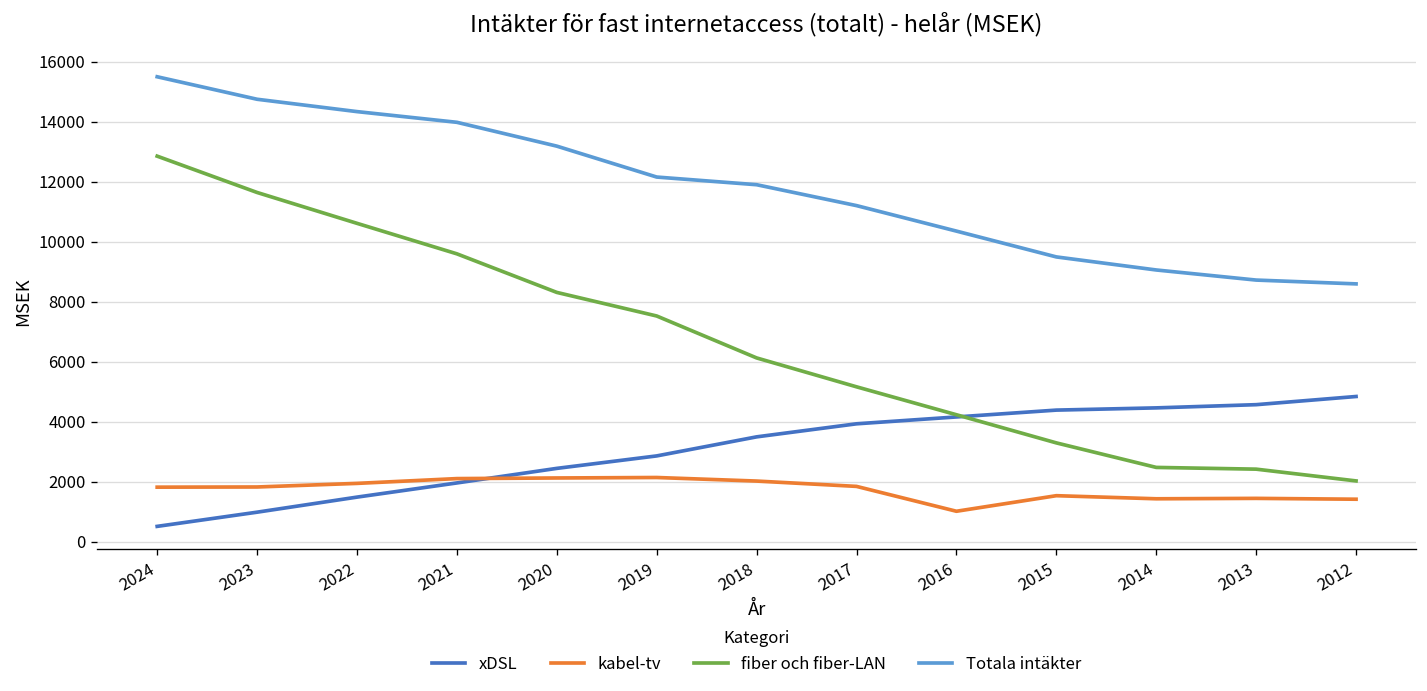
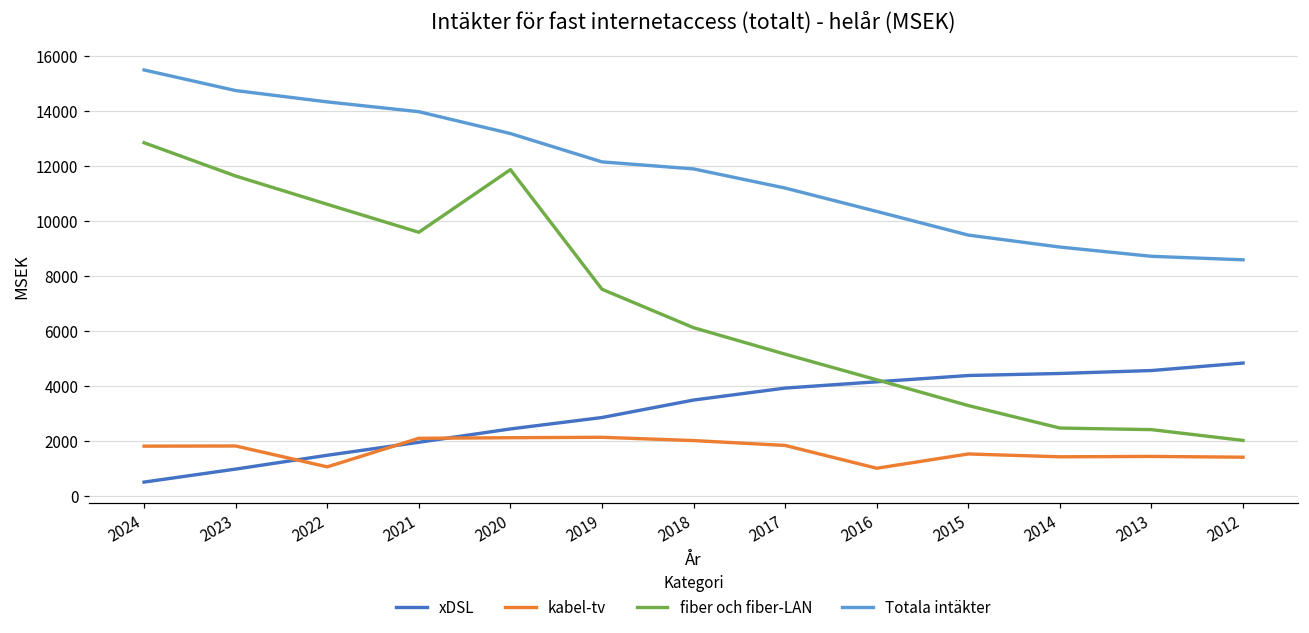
  {
    "kabel-tv": {
      "2024": 1800,
      "2023": 1800,
-     "2022": 1900,
+     "2022": 1100,
      "2021": 2100,
      "2020": 2100,
      "2019": 2100,
      "2018": 2000,
      "2017": 1800,
      "2016": 1000,
      "2015": 1500,
      "2014": 1400,
      "2013": 1400,
      "2012": 1400
    },
    "fiber och fiber-LAN": {
      "2024": 12800,
      "2023": 11600,
      "2022": 10600,
      "2021": 9600,
-     "2020": 8300,
+     "2020": 11900,
      "2019": 7500,
      "2018": 6100,
      "2017": 5200,
      "2015": 3300,
      "2014": 2500,
      "2013": 2400,
      "2012": 2000
    }
  }
